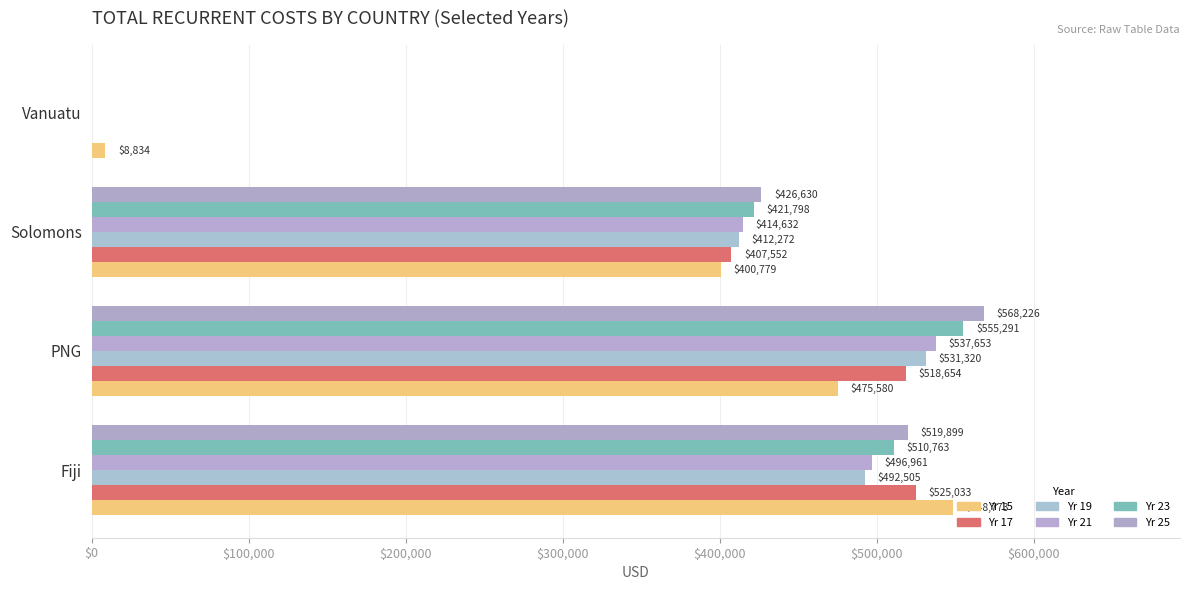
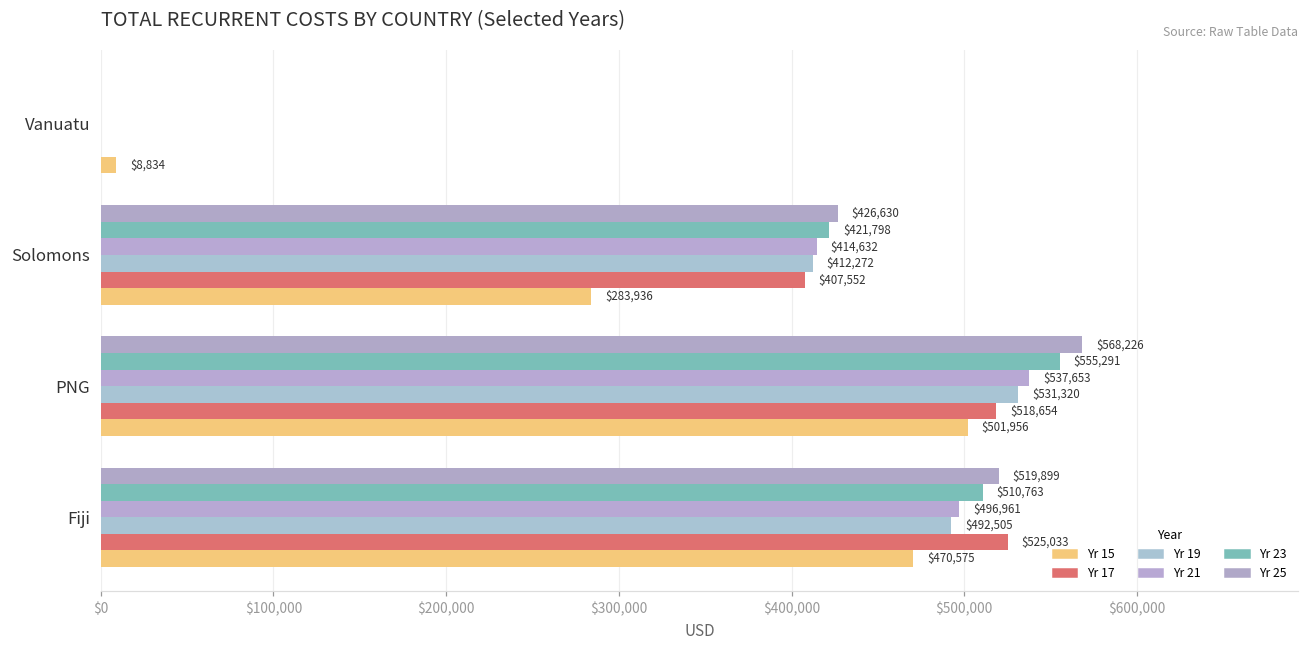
  {
    "Yr 15": {
      "Vanuatu": "$8,834",
-     "Solomons": "$400,779",
-     "PNG": "$475,580",
-     "Fiji": "$548,773"
+     "Solomons": "$283,936",
+     "PNG": "$501,956",
+     "Fiji": "$470,575"
    },
    "Yr 17": {
      "Solomons": "$407,552",
      "PNG": "$518,654",
      "Fiji": "$525,033"
    }
  }
